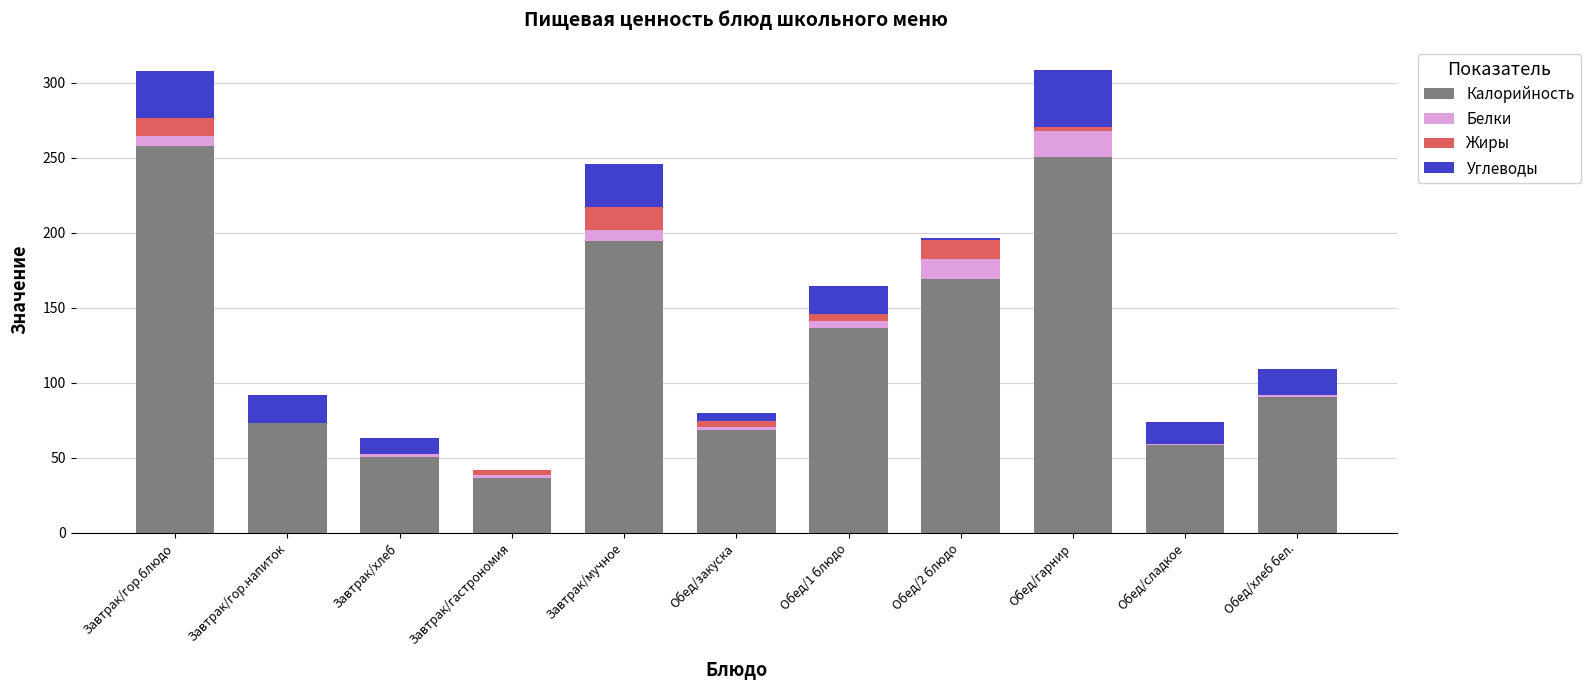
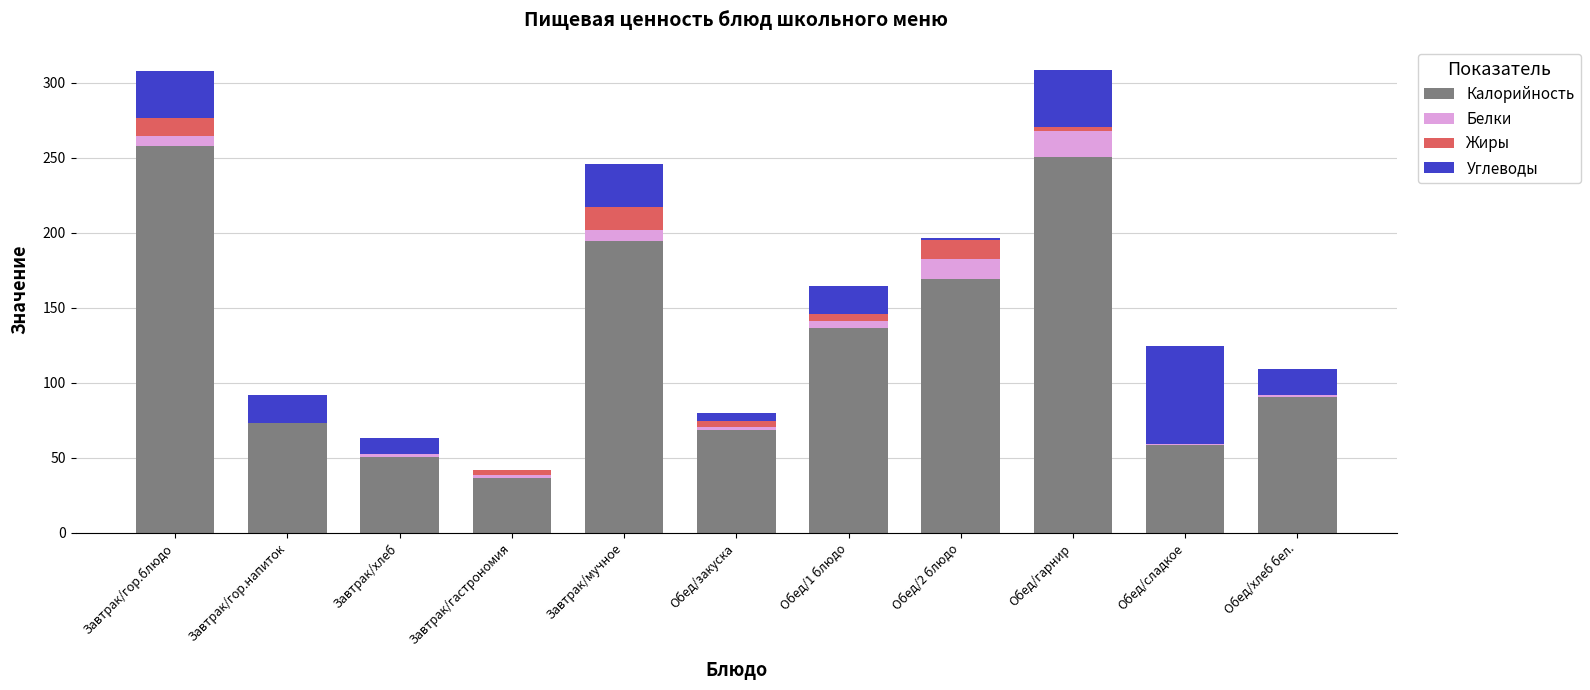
  {
    "Калорийность": {
      "Завтрак/гор.блюдо": 258,
      "Завтрак/гор.напиток": 73,
      "Завтрак/хлеб": 50,
      "Завтрак/гастрономия": 36,
      "Завтрак/мучное": 195,
      "Обед/закуска": 68,
      "Обед/1 блюдо": 136,
      "Обед/2 блюдо": 169,
      "Обед/гарнир": 250,
      "Обед/сладкое": 59,
      "Обед/хлеб бел.": 91
    },
    "Белки": {
      "Завтрак/гор.блюдо": 7,
      "Завтрак/хлеб": 2,
      "Завтрак/гастрономия": 2,
      "Завтрак/мучное": 7,
      "Обед/закуска": 2,
      "Обед/1 блюдо": 5,
      "Обед/2 блюдо": 14,
      "Обед/гарнир": 17
    },
    "Жиры": {
      "Завтрак/гор.блюдо": 12,
      "Завтрак/гастрономия": 3,
      "Завтрак/мучное": 15,
      "Обед/закуска": 5,
      "Обед/1 блюдо": 4,
      "Обед/2 блюдо": 12,
      "Обед/гарнир": 3
    },
    "Углеводы": {
      "Завтрак/гор.блюдо": 31,
      "Завтрак/гор.напиток": 19,
      "Завтрак/хлеб": 10,
      "Завтрак/гастрономия": 0,
      "Завтрак/мучное": 29,
      "Обед/закуска": 5,
      "Обед/1 блюдо": 19,
      "Обед/гарнир": 38,
-     "Обед/сладкое": 15,
+     "Обед/сладкое": 65,
      "Обед/хлеб бел.": 17
    }
  }
